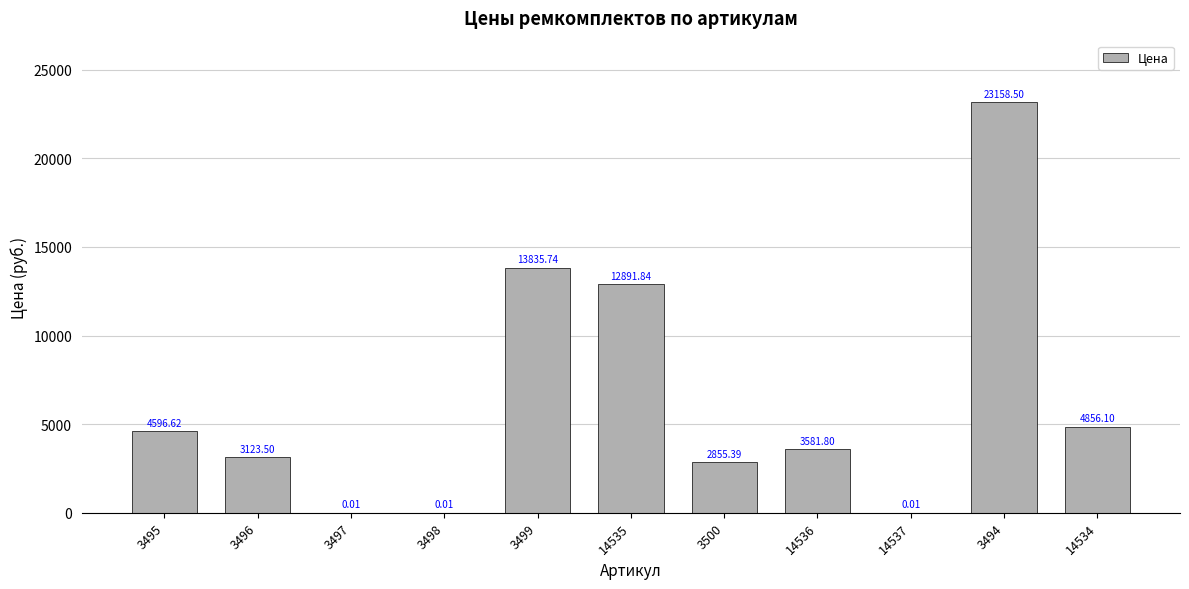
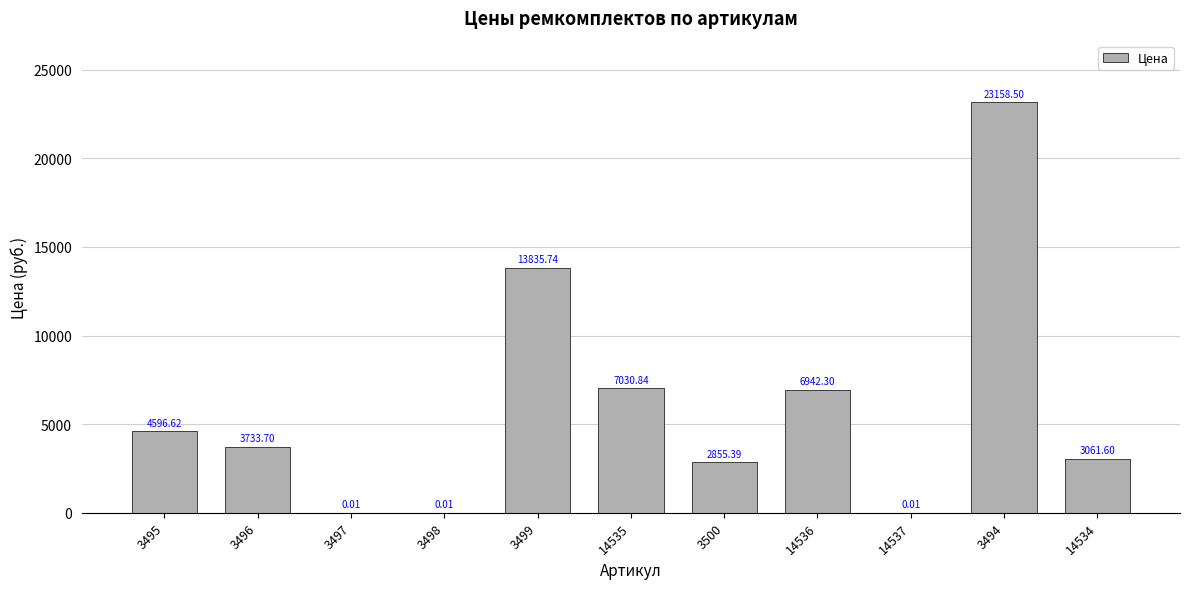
  {
    "3495": 4596.62,
-   "3496": 3123.50,
+   "3496": 3733.70,
    "3497": 0.01,
    "3498": 0.01,
    "3499": 13835.74,
-   "14535": 12891.84,
+   "14535": 7030.84,
    "3500": 2855.39,
-   "14536": 3581.80,
+   "14536": 6942.30,
    "14537": 0.01,
    "3494": 23158.50,
-   "14534": 4856.10
+   "14534": 3061.60
  }
